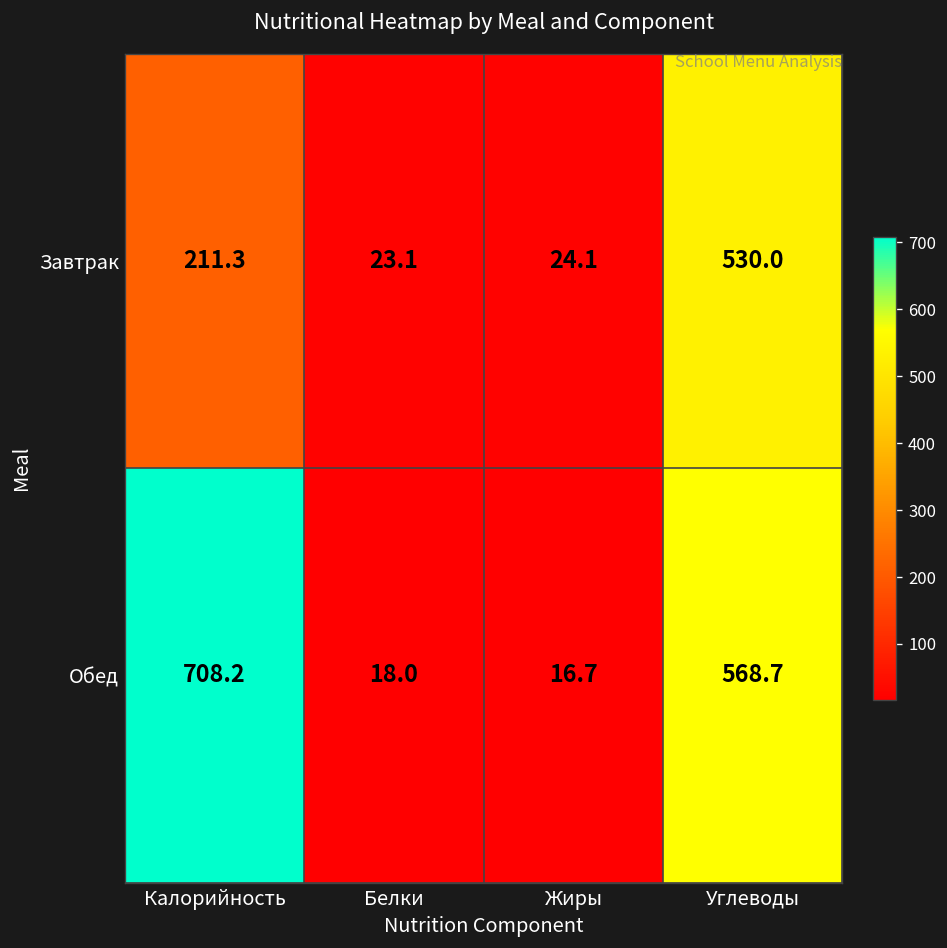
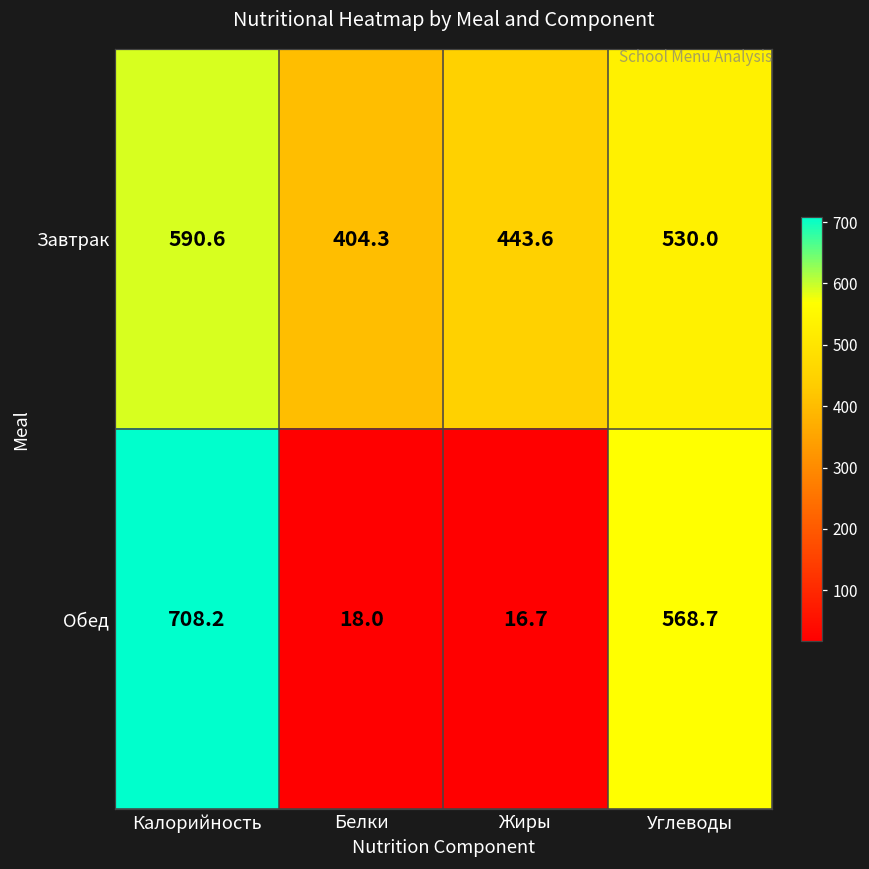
  {
    "Завтрак": {
-     "Калорийность": 211.3,
-     "Белки": 23.1,
-     "Жиры": 24.1
+     "Калорийность": 590.6,
+     "Белки": 404.3,
+     "Жиры": 443.6
    },
    "Обед": {
      "Калорийность": 708.2,
      "Белки": 18.0,
      "Жиры": 16.7,
      "Углеводы": 568.7
    }
  }
